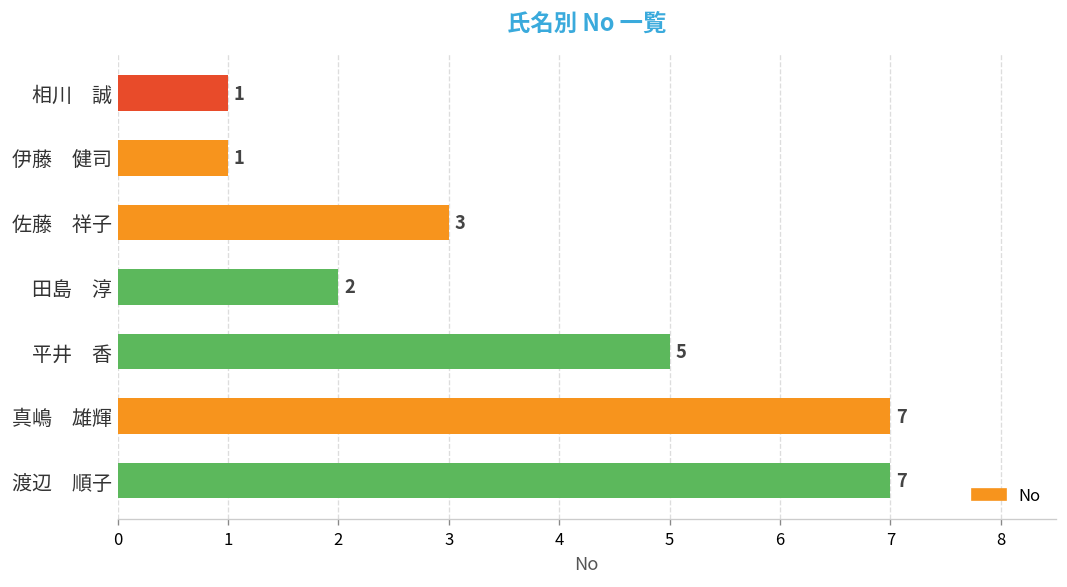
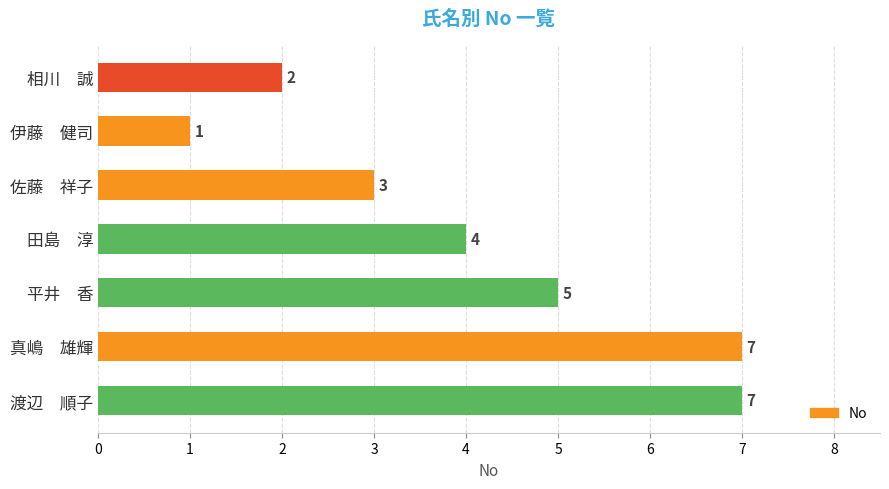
  {
-   "相川 誠": 1,
+   "相川 誠": 2,
    "伊藤 健司": 1,
    "佐藤 祥子": 3,
-   "田島 淳": 2,
+   "田島 淳": 4,
    "平井 香": 5,
    "真嶋 雄輝": 7,
    "渡辺 順子": 7
  }
